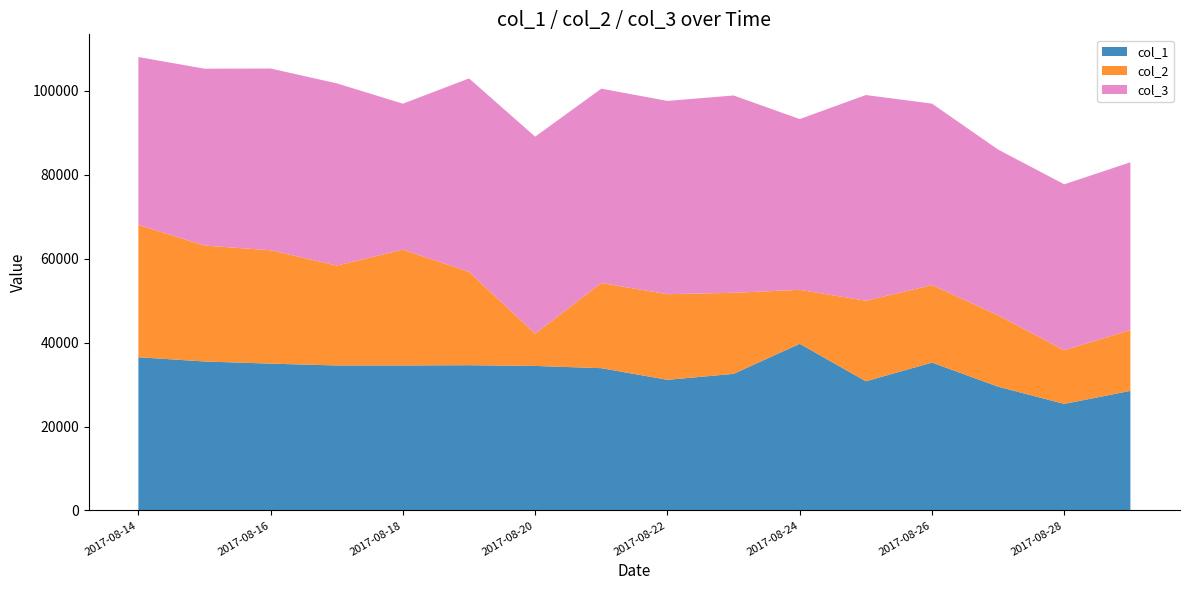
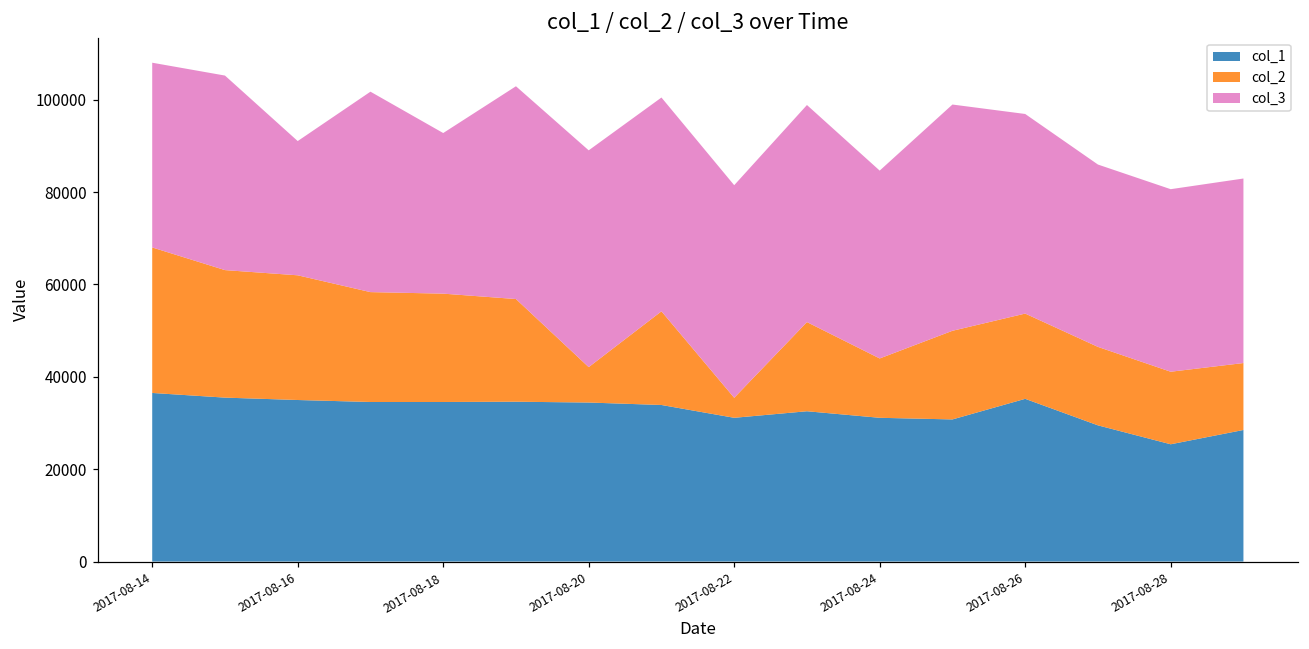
  {
    "col_1": {
      "2017-08-14": 37000,
      "2017-08-16": 35000,
      "2017-08-18": 35000,
      "2017-08-20": 34000,
      "2017-08-22": 31000,
-     "2017-08-24": 40000,
+     "2017-08-24": 31000,
      "2017-08-26": 35000,
      "2017-08-28": 25000
    },
    "col_2": {
      "2017-08-14": 32000,
      "2017-08-16": 27000,
-     "2017-08-18": 28000,
+     "2017-08-18": 23000,
      "2017-08-20": 8000,
-     "2017-08-22": 20000,
+     "2017-08-22": 4000,
      "2017-08-24": 13000,
      "2017-08-26": 18000,
-     "2017-08-28": 13000
+     "2017-08-28": 16000
    },
    "col_3": {
      "2017-08-14": 40000,
-     "2017-08-16": 43000,
+     "2017-08-16": 29000,
      "2017-08-18": 35000,
      "2017-08-20": 47000,
      "2017-08-22": 46000,
      "2017-08-24": 41000,
      "2017-08-26": 43000,
      "2017-08-28": 40000
    }
  }
